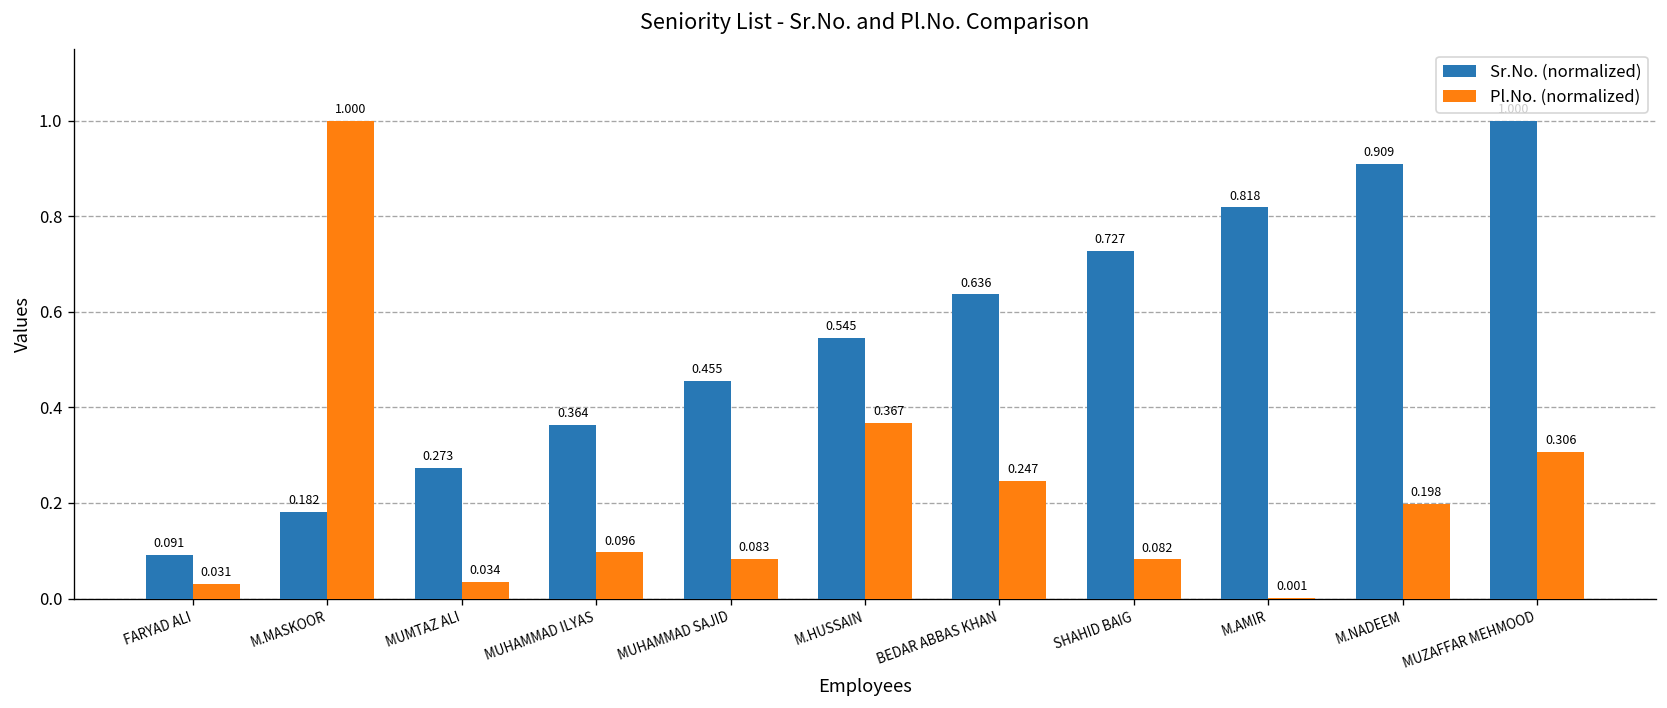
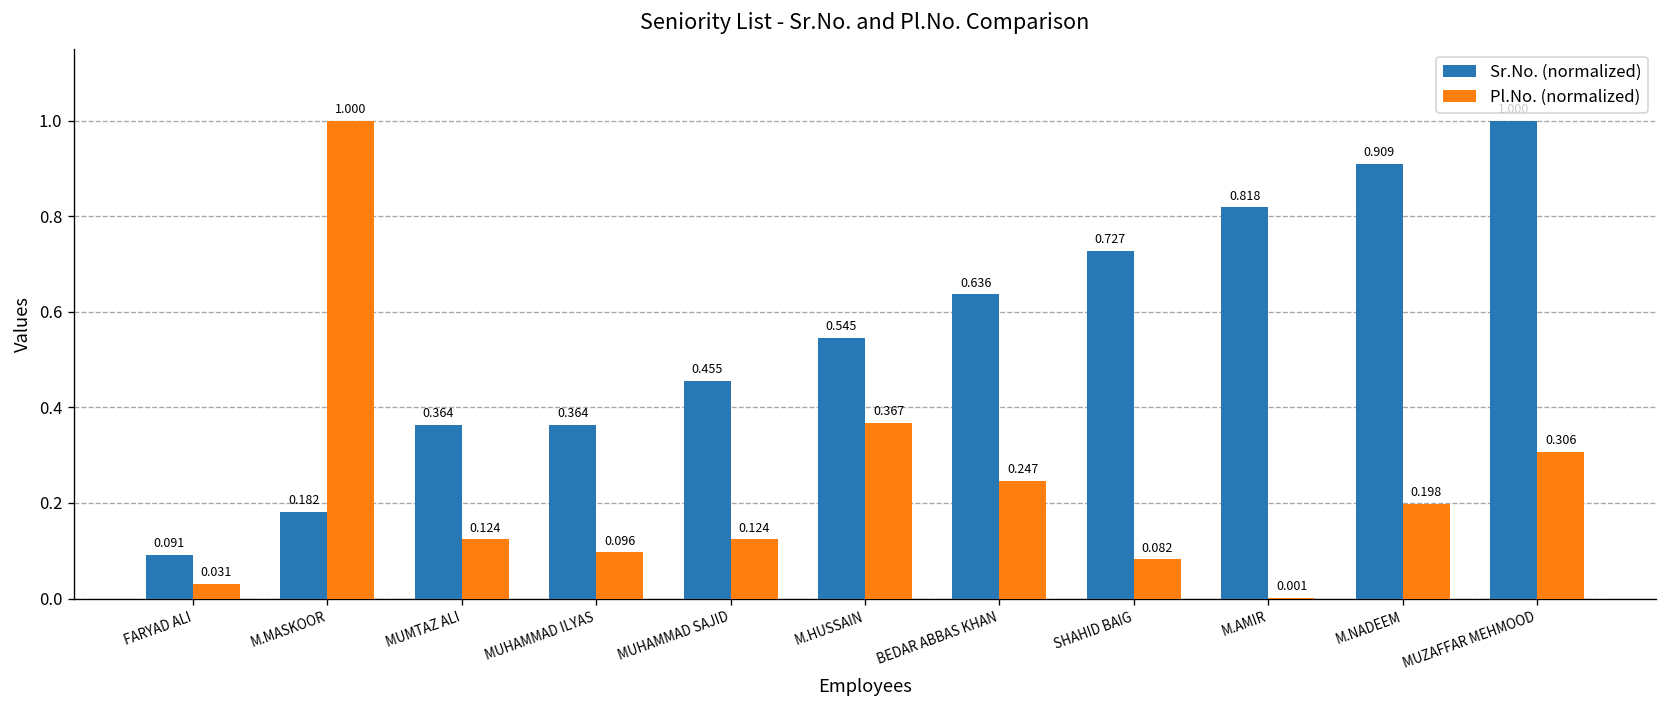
  {
    "Sr.No. (normalized)": {
      "FARYAD ALI": 0.091,
      "M.MASKOOR": 0.182,
-     "MUMTAZ ALI": 0.273,
+     "MUMTAZ ALI": 0.364,
      "MUHAMMAD ILYAS": 0.364,
      "MUHAMMAD SAJID": 0.455,
      "M.HUSSAIN": 0.545,
      "BEDAR ABBAS KHAN": 0.636,
      "SHAHID BAIG": 0.727,
      "M.AMIR": 0.818,
      "M.NADEEM": 0.909
    },
    "Pl.No. (normalized)": {
      "FARYAD ALI": 0.031,
      "M.MASKOOR": 1.000,
-     "MUMTAZ ALI": 0.034,
+     "MUMTAZ ALI": 0.124,
      "MUHAMMAD ILYAS": 0.096,
-     "MUHAMMAD SAJID": 0.083,
+     "MUHAMMAD SAJID": 0.124,
      "M.HUSSAIN": 0.367,
      "BEDAR ABBAS KHAN": 0.247,
      "SHAHID BAIG": 0.082,
      "M.AMIR": 0.001,
      "M.NADEEM": 0.198,
      "MUZAFFAR MEHMOOD": 0.306
    }
  }
